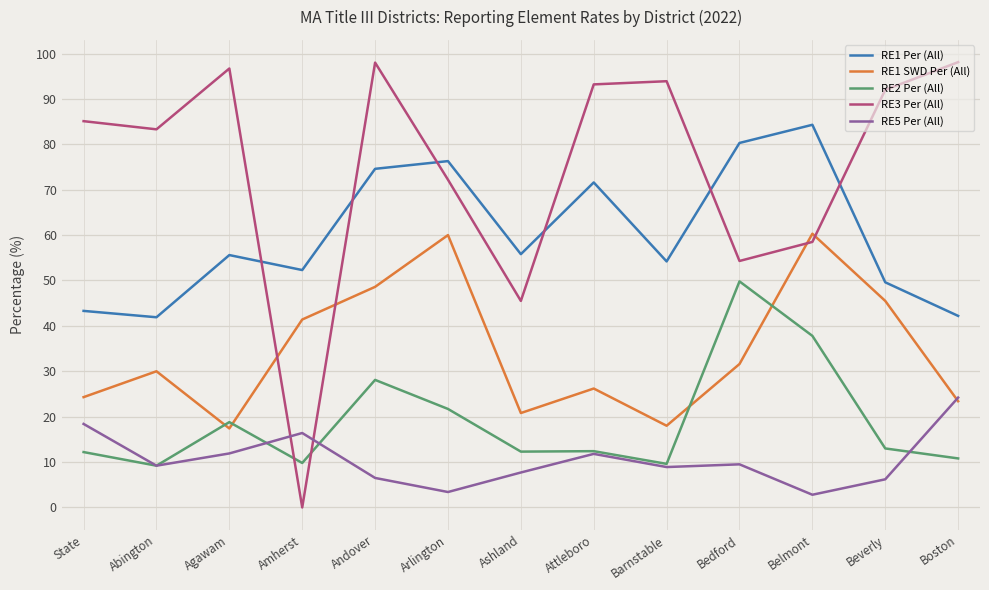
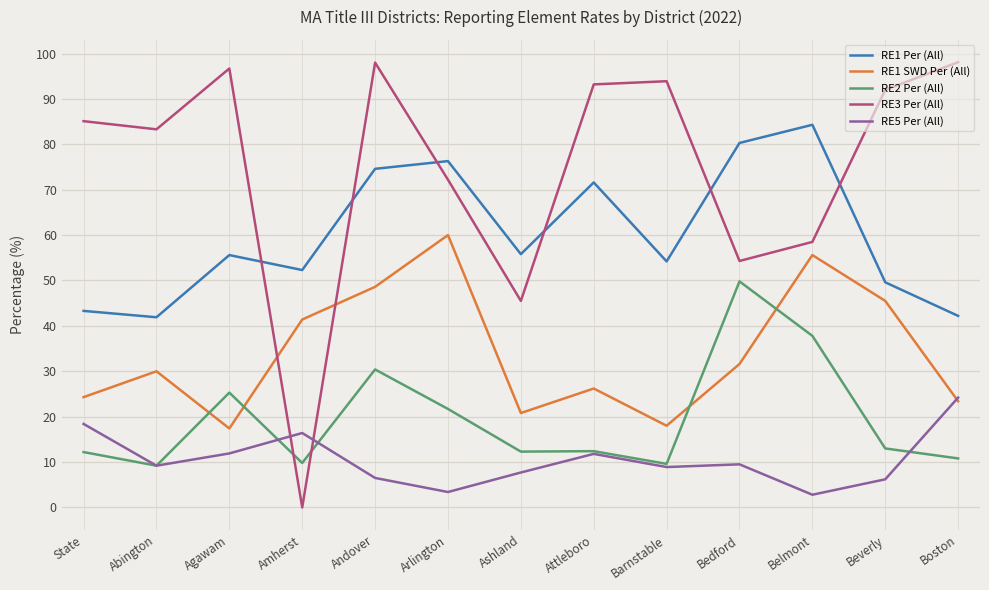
  {
    "RE1 Per (All)": {
      "State": 43,
      "Abington": 42,
      "Agawam": 56,
      "Amherst": 52,
      "Andover": 75,
      "Arlington": 76,
      "Ashland": 56,
      "Attleboro": 72,
      "Barnstable": 54,
      "Bedford": 80,
      "Belmont": 84,
      "Beverly": 50,
      "Boston": 42
    },
    "RE1 SWD Per (All)": {
      "State": 24,
      "Abington": 30,
      "Agawam": 17,
      "Amherst": 41,
      "Andover": 49,
      "Arlington": 60,
      "Ashland": 21,
      "Attleboro": 26,
      "Barnstable": 18,
      "Bedford": 32,
-     "Belmont": 60,
+     "Belmont": 56,
      "Beverly": 46,
      "Boston": 23
    },
    "RE2 Per (All)": {
      "State": 12,
-     "Agawam": 19,
+     "Agawam": 25,
      "Amherst": 10,
-     "Andover": 28,
+     "Andover": 30,
      "Arlington": 22,
      "Ashland": 12,
      "Attleboro": 12,
      "Barnstable": 10,
      "Bedford": 50,
      "Belmont": 38,
      "Beverly": 13,
      "Boston": 11
    }
  }
